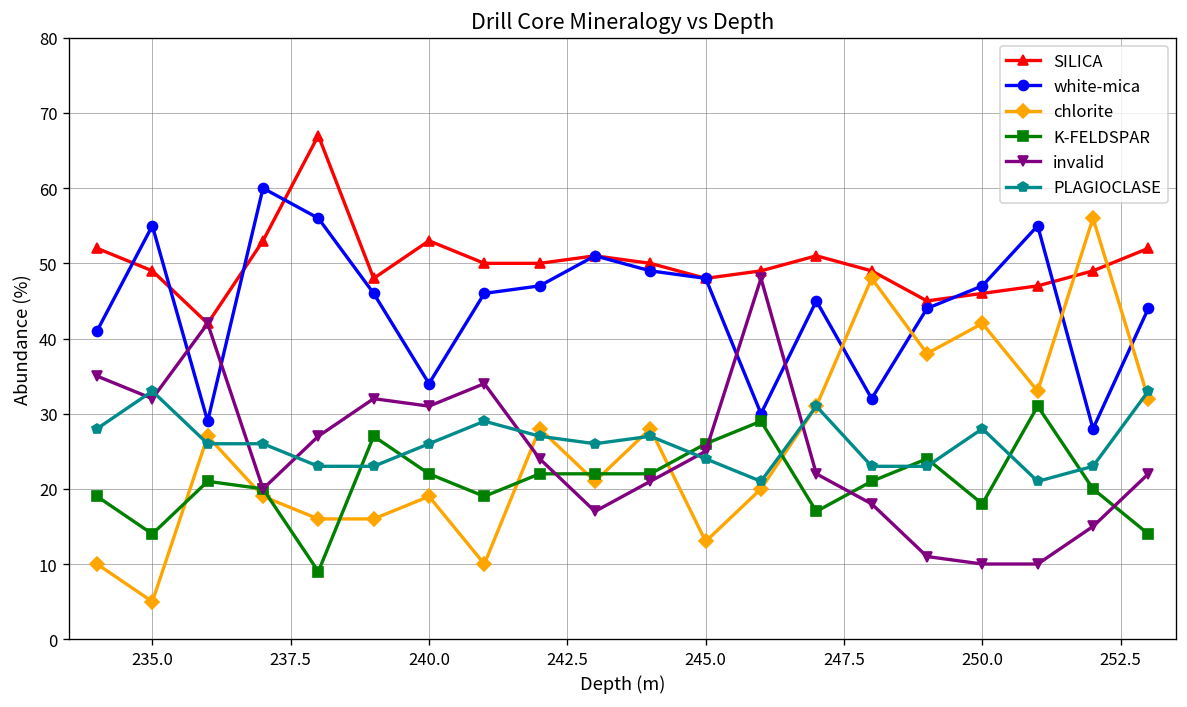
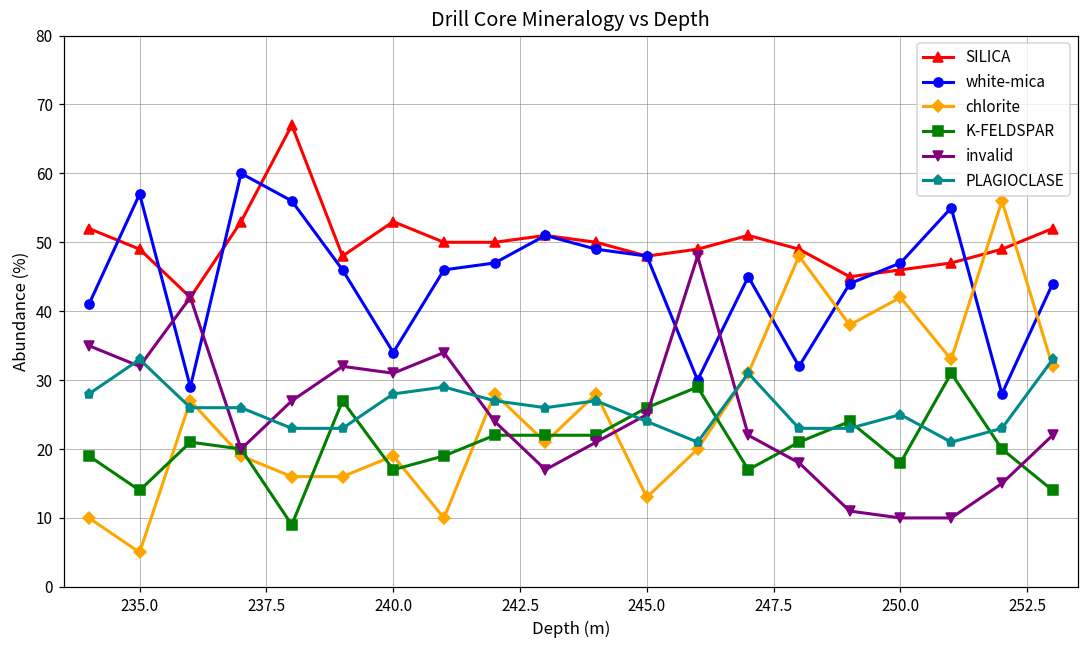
  {
    "SILICA": {
      "235.0": 49,
      "240.0": 53,
      "250.0": 46
    },
    "white-mica": {
-     "235.0": 55,
+     "235.0": 57,
      "240.0": 34,
      "250.0": 47
    },
    "chlorite": {
      "235.0": 5,
      "240.0": 19,
      "245.0": 13,
      "250.0": 42
    },
    "K-FELDSPAR": {
      "235.0": 14,
-     "240.0": 22,
+     "240.0": 17,
      "245.0": 26,
      "250.0": 18
    },
    "invalid": {
      "235.0": 32,
      "240.0": 31,
      "245.0": 25,
      "250.0": 10
    },
    "PLAGIOCLASE": {
      "235.0": 33,
-     "240.0": 26,
+     "240.0": 28,
      "245.0": 24,
-     "250.0": 28
+     "250.0": 25
    }
  }
